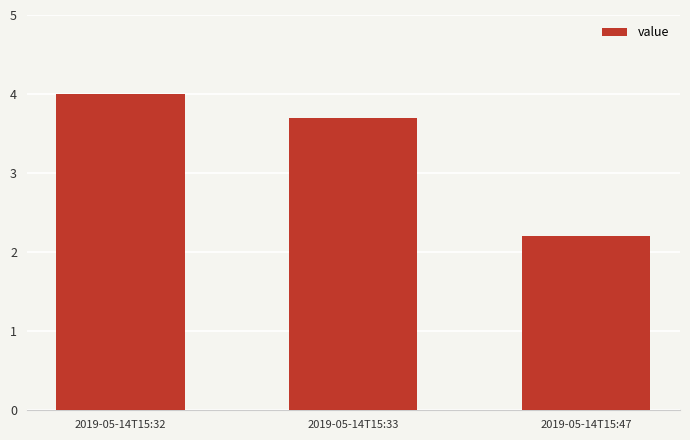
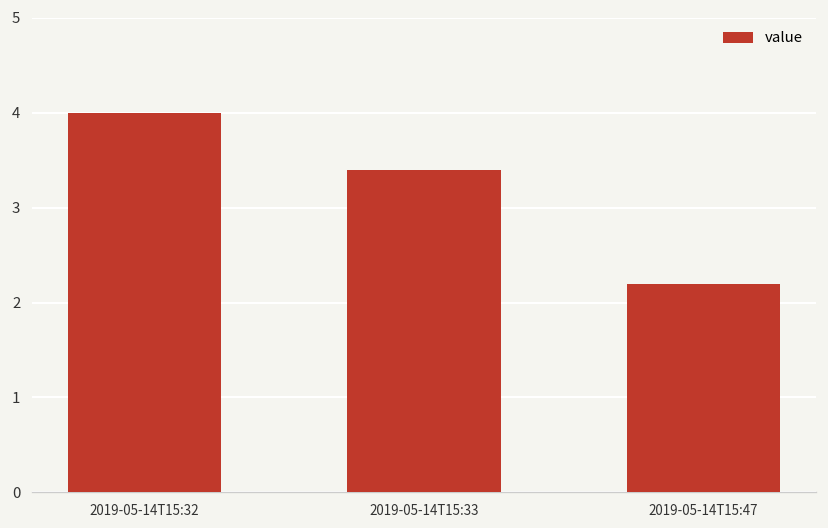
  {
    "2019-05-14T15:32": 4.0,
-   "2019-05-14T15:33": 3.7,
+   "2019-05-14T15:33": 3.4,
    "2019-05-14T15:47": 2.2
  }
